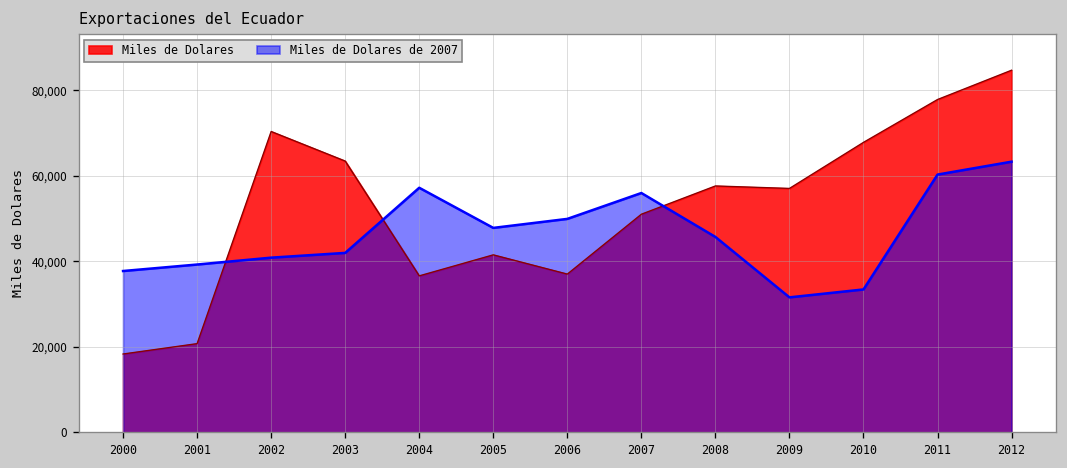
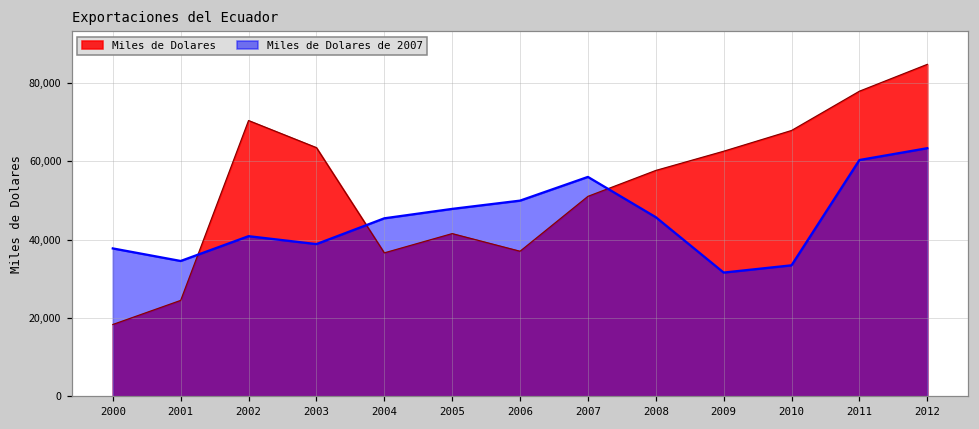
  {
    "Miles de Dolares": {
      "2000": "18,000",
-     "2001": "21,000",
+     "2001": "24,000",
      "2002": "70,000",
      "2003": "63,000",
      "2004": "37,000",
      "2005": "42,000",
      "2006": "37,000",
      "2007": "51,000",
      "2008": "58,000",
-     "2009": "57,000",
+     "2009": "63,000",
      "2010": "68,000",
      "2011": "78,000",
      "2012": "85,000"
    },
    "Miles de Dolares de 2007": {
      "2000": "38,000",
-     "2001": "39,000",
+     "2001": "35,000",
      "2002": "41,000",
-     "2003": "42,000",
-     "2004": "57,000",
+     "2003": "39,000",
+     "2004": "45,000",
      "2005": "48,000",
      "2006": "50,000",
      "2007": "56,000",
      "2008": "46,000",
      "2009": "32,000",
      "2010": "33,000",
      "2011": "60,000",
      "2012": "63,000"
    }
  }
